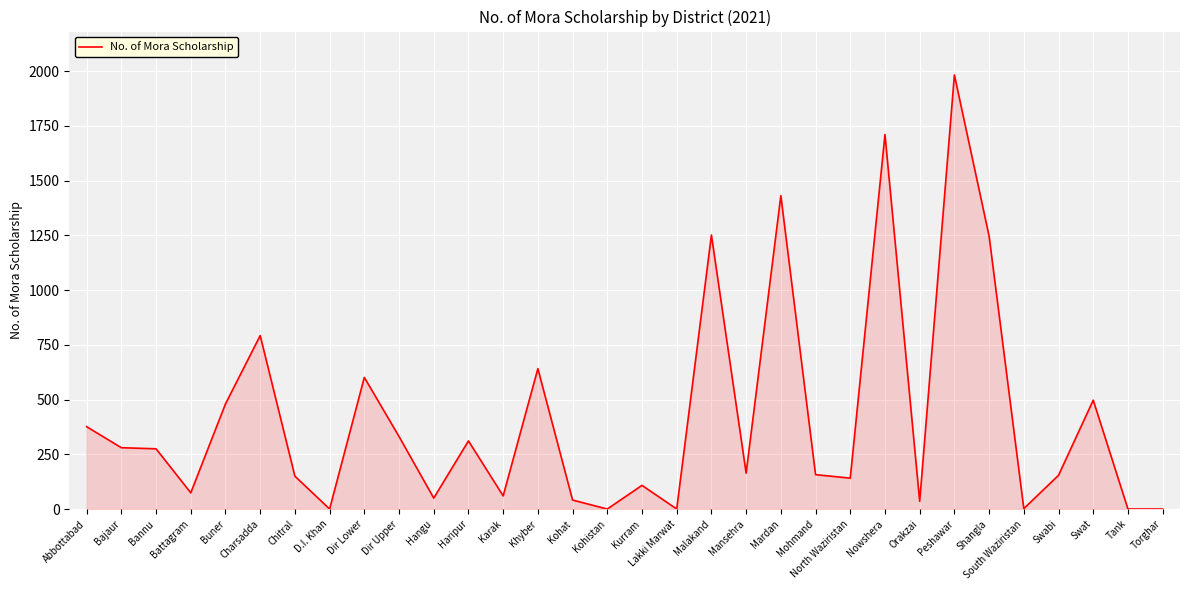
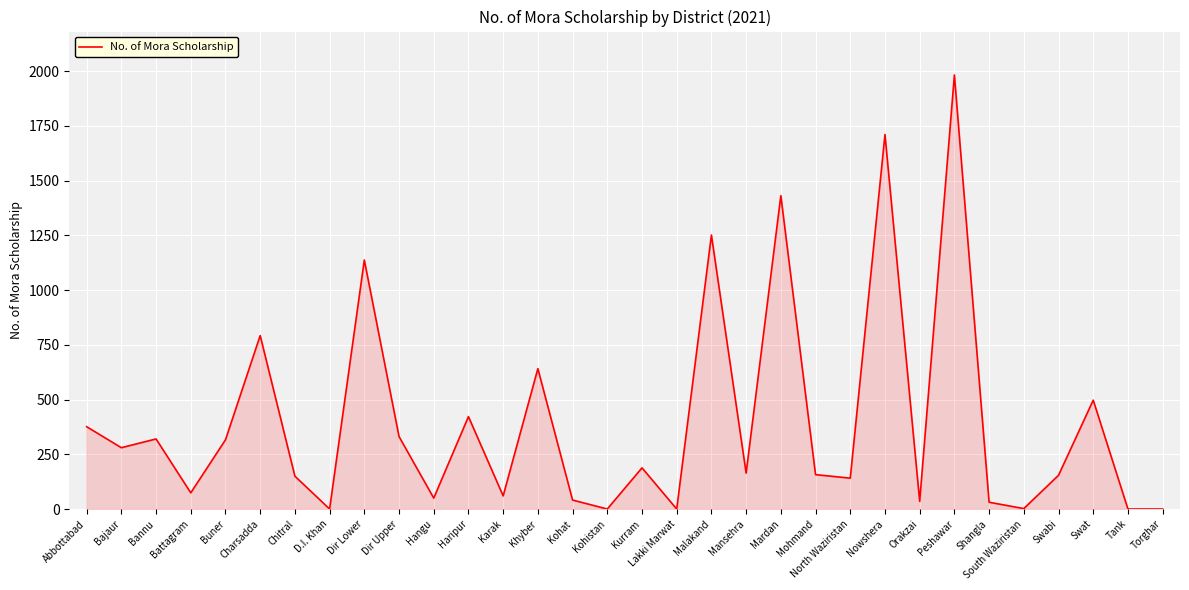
  {
    "Abbottabad": 380,
    "Bajaur": 280,
-   "Bannu": 280,
+   "Bannu": 320,
    "Battagram": 70,
-   "Buner": 480,
+   "Buner": 320,
    "Charsadda": 790,
    "Chitral": 150,
    "D.I. Khan": 0,
-   "Dir Lower": 600,
+   "Dir Lower": 1140,
    "Dir Upper": 330,
    "Hangu": 50,
-   "Haripur": 310,
+   "Haripur": 420,
    "Karak": 60,
    "Khyber": 640,
    "Kohat": 40,
    "Kohistan": 0,
-   "Kurram": 110,
+   "Kurram": 190,
    "Lakki Marwat": 0,
    "Malakand": 1250,
    "Mansehra": 160,
    "Mardan": 1430,
    "Mohmand": 160,
    "North Waziristan": 140,
    "Nowshera": 1710,
    "Orakzai": 40,
    "Peshawar": 1980,
-   "Shangla": 1250,
+   "Shangla": 30,
    "South Waziristan": 0,
    "Swabi": 150,
    "Swat": 500,
    "Tank": 0,
    "Torghar": 0
  }
